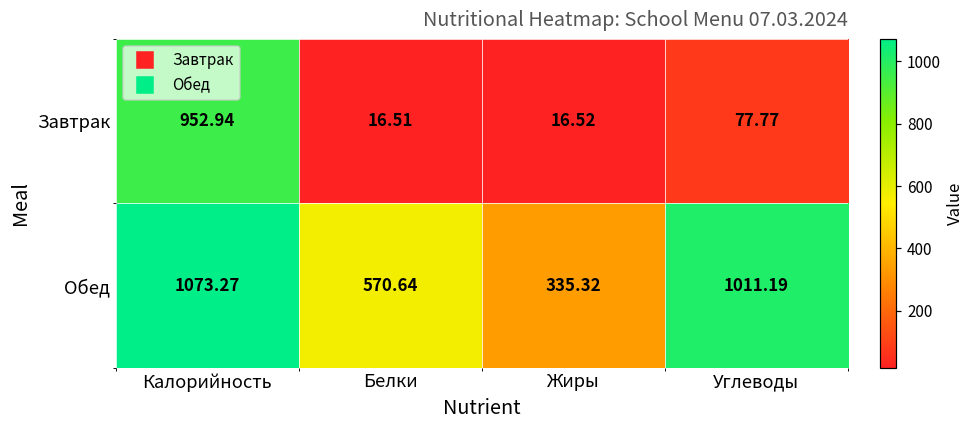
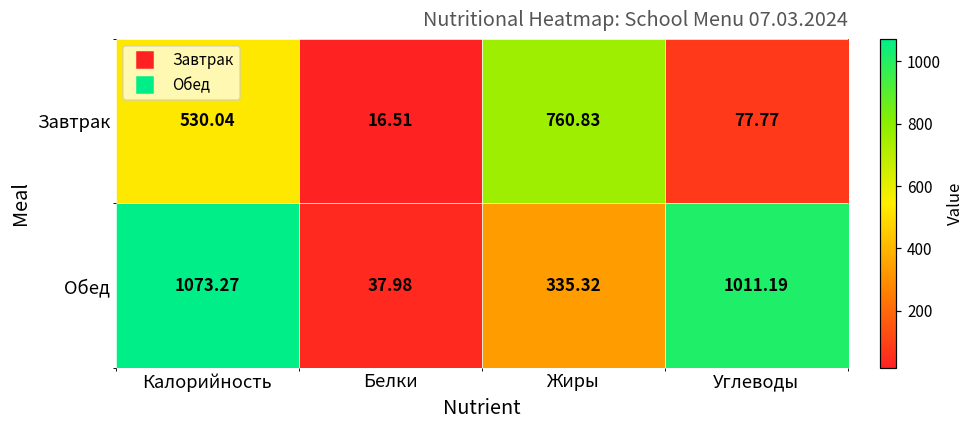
  {
    "Завтрак": {
-     "Калорийность": 952.94,
+     "Калорийность": 530.04,
      "Белки": 16.51,
-     "Жиры": 16.52,
+     "Жиры": 760.83,
      "Углеводы": 77.77
    },
    "Обед": {
      "Калорийность": 1073.27,
-     "Белки": 570.64,
+     "Белки": 37.98,
      "Жиры": 335.32,
      "Углеводы": 1011.19
    }
  }
